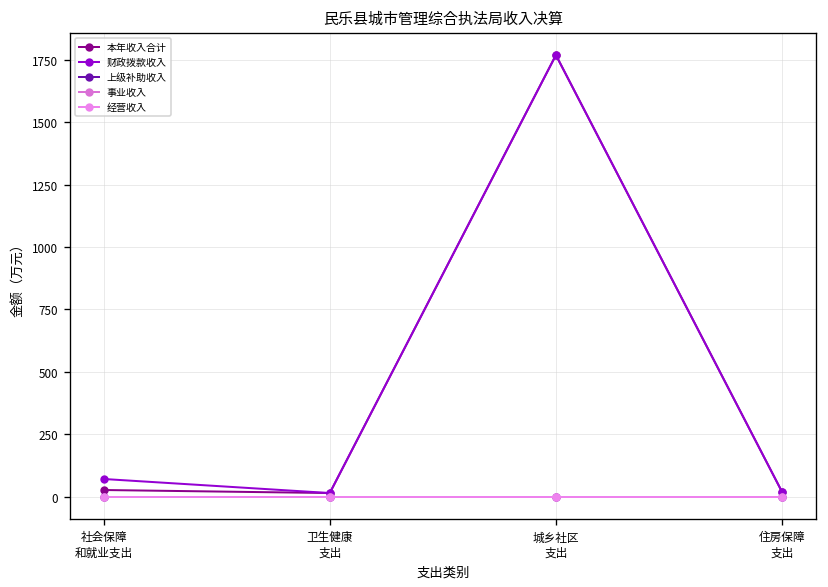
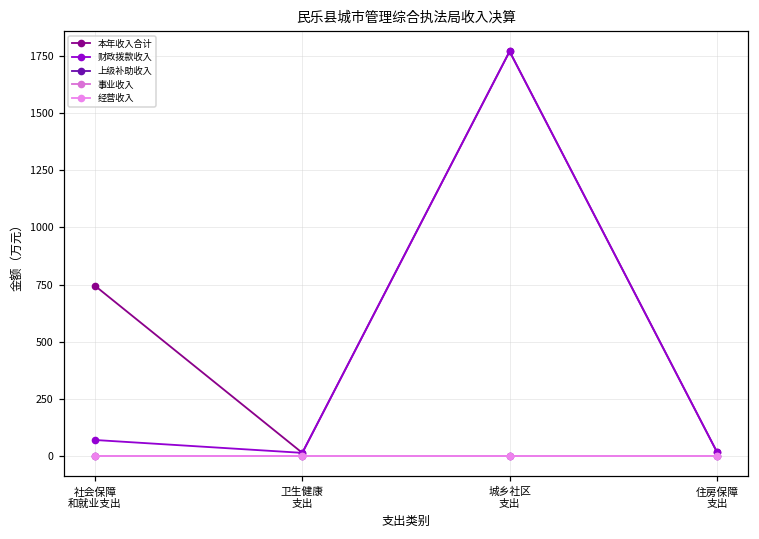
  {
    "本年收入合计": {
-     "社会保障 和就业支出": 30
+     "社会保障 和就业支出": 740
    },
    "财政拨款收入": {
      "社会保障 和就业支出": 70
    },
    "经营收入": {
      "社会保障 和就业支出": 0,
      "卫生健康 支出": 0,
      "城乡社区 支出": 0,
      "住房保障 支出": 0
    }
  }
